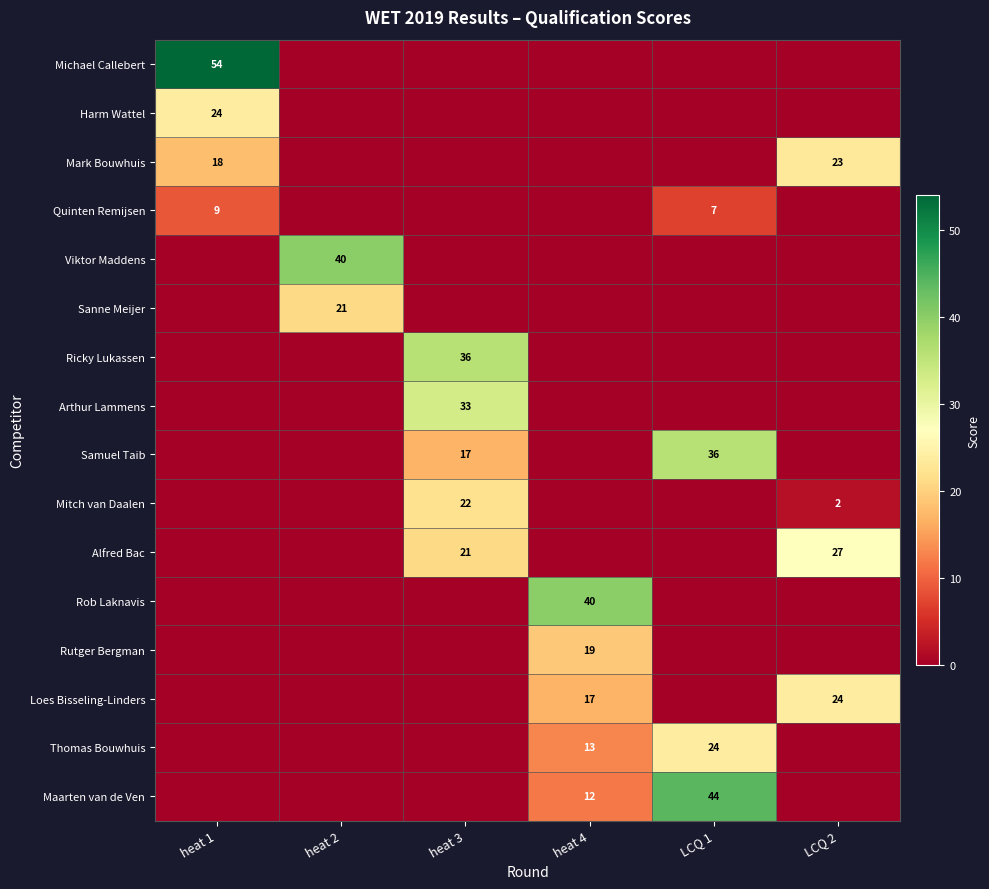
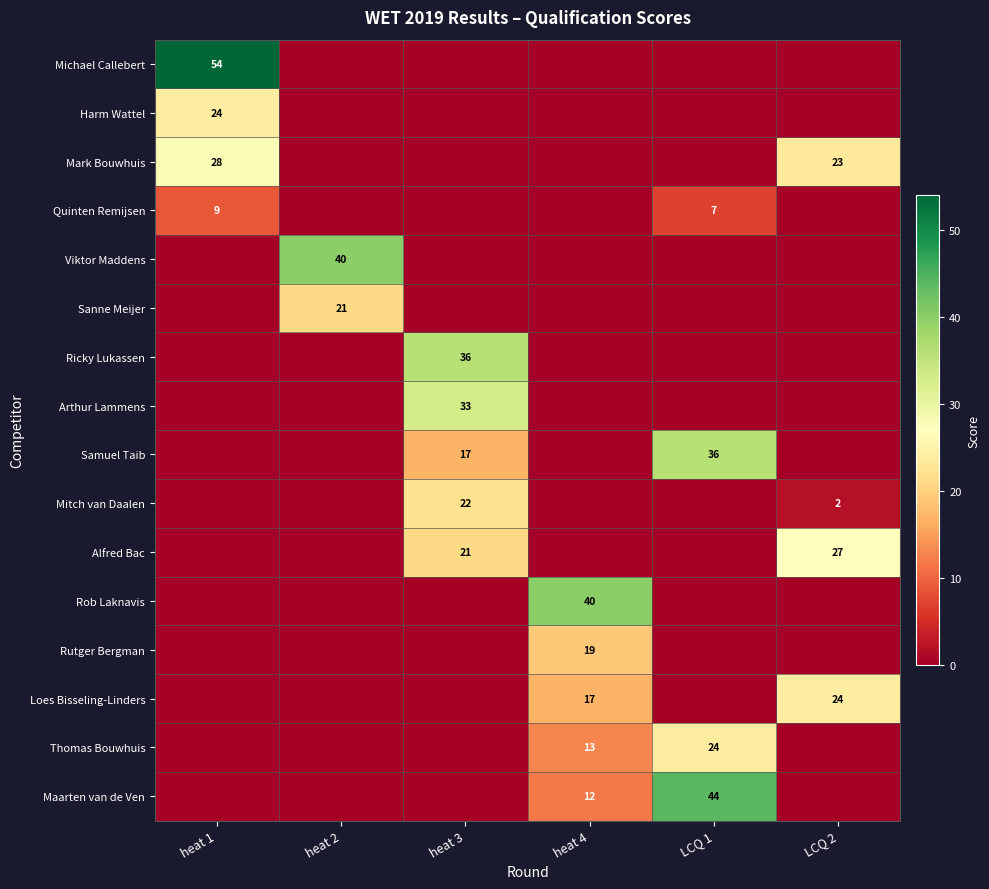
  {
    "Michael Callebert": {
      "heat 1": 54
    },
    "Harm Wattel": {
      "heat 1": 24
    },
    "Mark Bouwhuis": {
-     "heat 1": 18,
+     "heat 1": 28,
      "LCQ 2": 23
    },
    "Quinten Remijsen": {
      "heat 1": 9,
      "LCQ 1": 7
    },
    "Viktor Maddens": {
      "heat 2": 40
    },
    "Sanne Meijer": {
      "heat 2": 21
    },
    "Ricky Lukassen": {
      "heat 3": 36
    },
    "Arthur Lammens": {
      "heat 3": 33
    },
    "Samuel Taib": {
      "heat 3": 17,
      "LCQ 1": 36
    },
    "Mitch van Daalen": {
      "heat 3": 22,
      "LCQ 2": 2
    },
    "Alfred Bac": {
      "heat 3": 21,
      "LCQ 2": 27
    },
    "Rob Laknavis": {
      "heat 4": 40
    },
    "Rutger Bergman": {
      "heat 4": 19
    },
    "Loes Bisseling-Linders": {
      "heat 4": 17,
      "LCQ 2": 24
    },
    "Thomas Bouwhuis": {
      "heat 4": 13,
      "LCQ 1": 24
    },
    "Maarten van de Ven": {
      "heat 4": 12,
      "LCQ 1": 44
    }
  }
